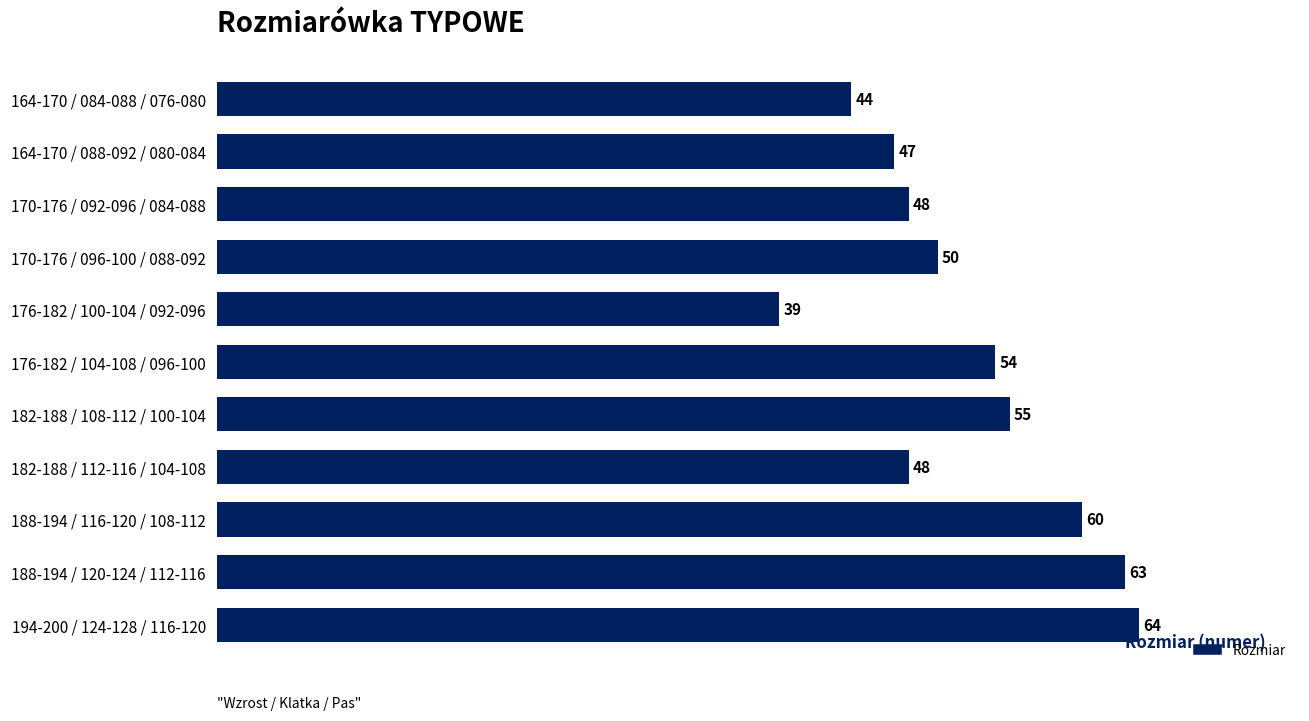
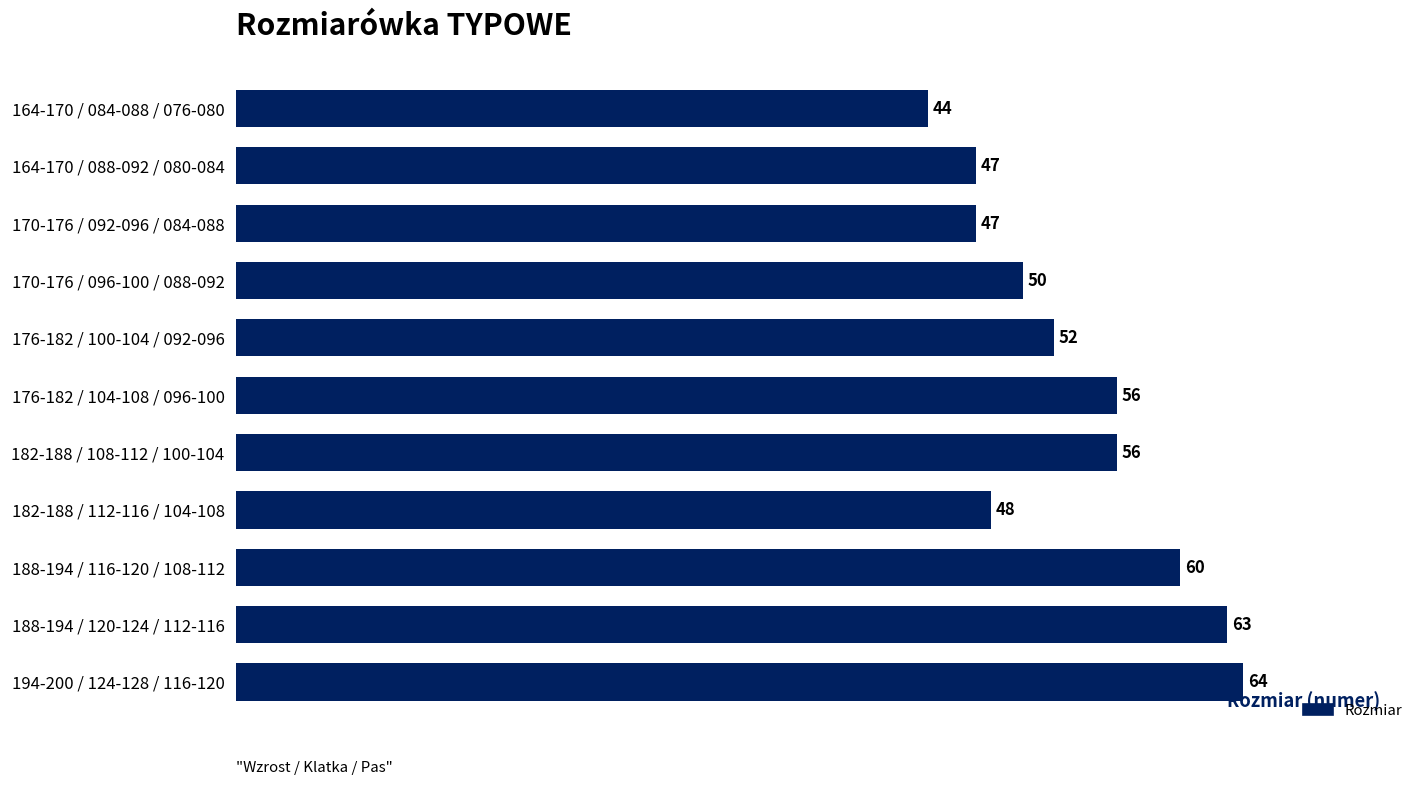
  {
    "164-170 / 084-088 / 076-080": 44,
    "164-170 / 088-092 / 080-084": 47,
-   "170-176 / 092-096 / 084-088": 48,
+   "170-176 / 092-096 / 084-088": 47,
    "170-176 / 096-100 / 088-092": 50,
-   "176-182 / 100-104 / 092-096": 39,
-   "176-182 / 104-108 / 096-100": 54,
-   "182-188 / 108-112 / 100-104": 55,
+   "176-182 / 100-104 / 092-096": 52,
+   "176-182 / 104-108 / 096-100": 56,
+   "182-188 / 108-112 / 100-104": 56,
    "182-188 / 112-116 / 104-108": 48,
    "188-194 / 116-120 / 108-112": 60,
    "188-194 / 120-124 / 112-116": 63,
    "194-200 / 124-128 / 116-120": 64
  }
